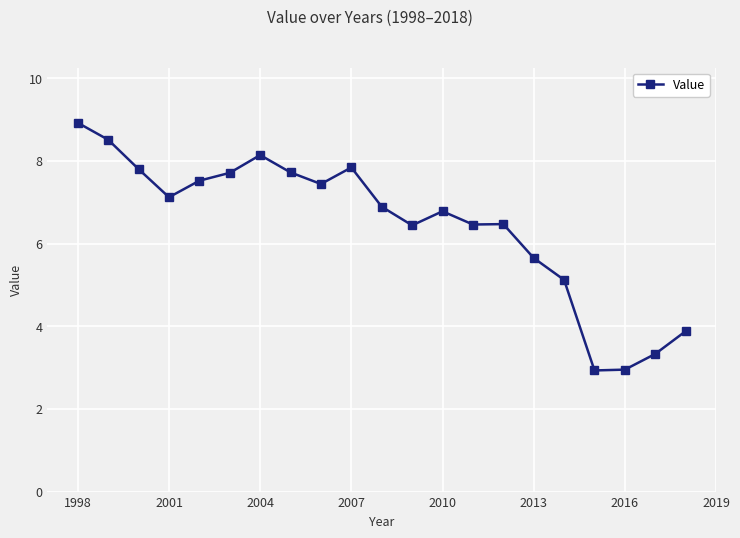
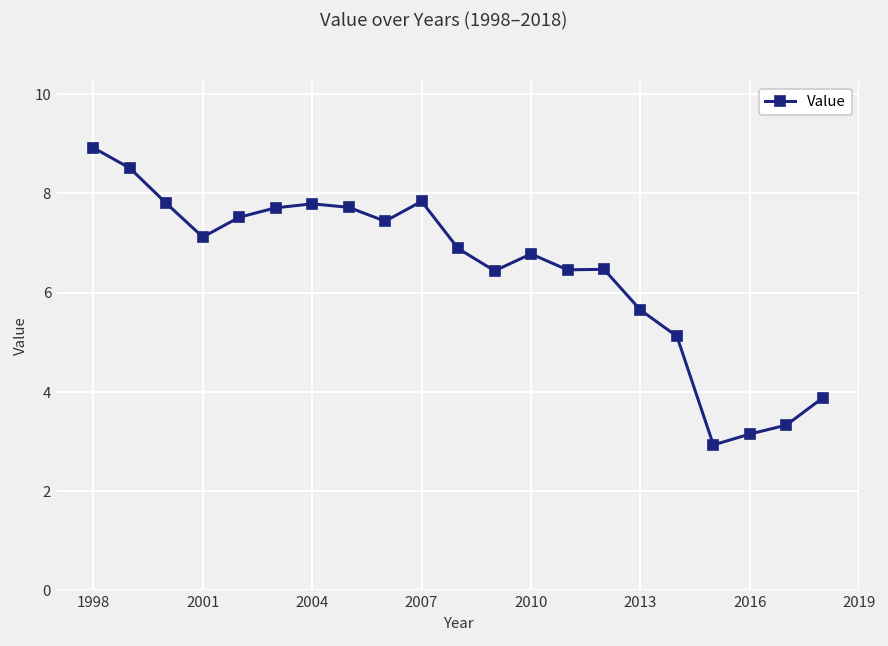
  {
    "1998": 8.9,
    "2001": 7.1,
-   "2004": 8.1,
+   "2004": 7.8,
    "2007": 7.8,
    "2010": 6.8,
    "2013": 5.7,
-   "2016": 3.0
+   "2016": 3.2
  }
